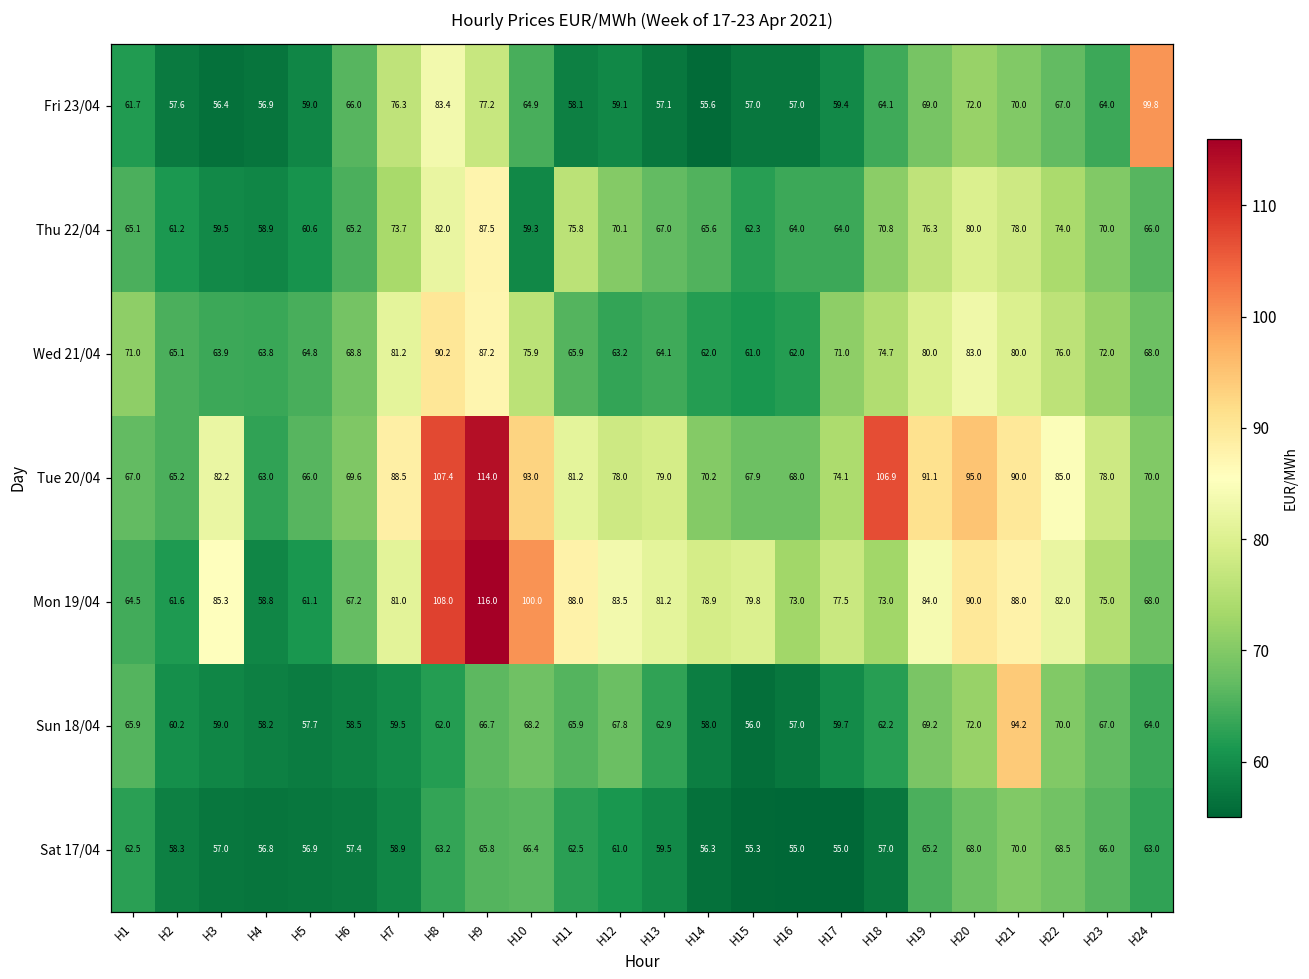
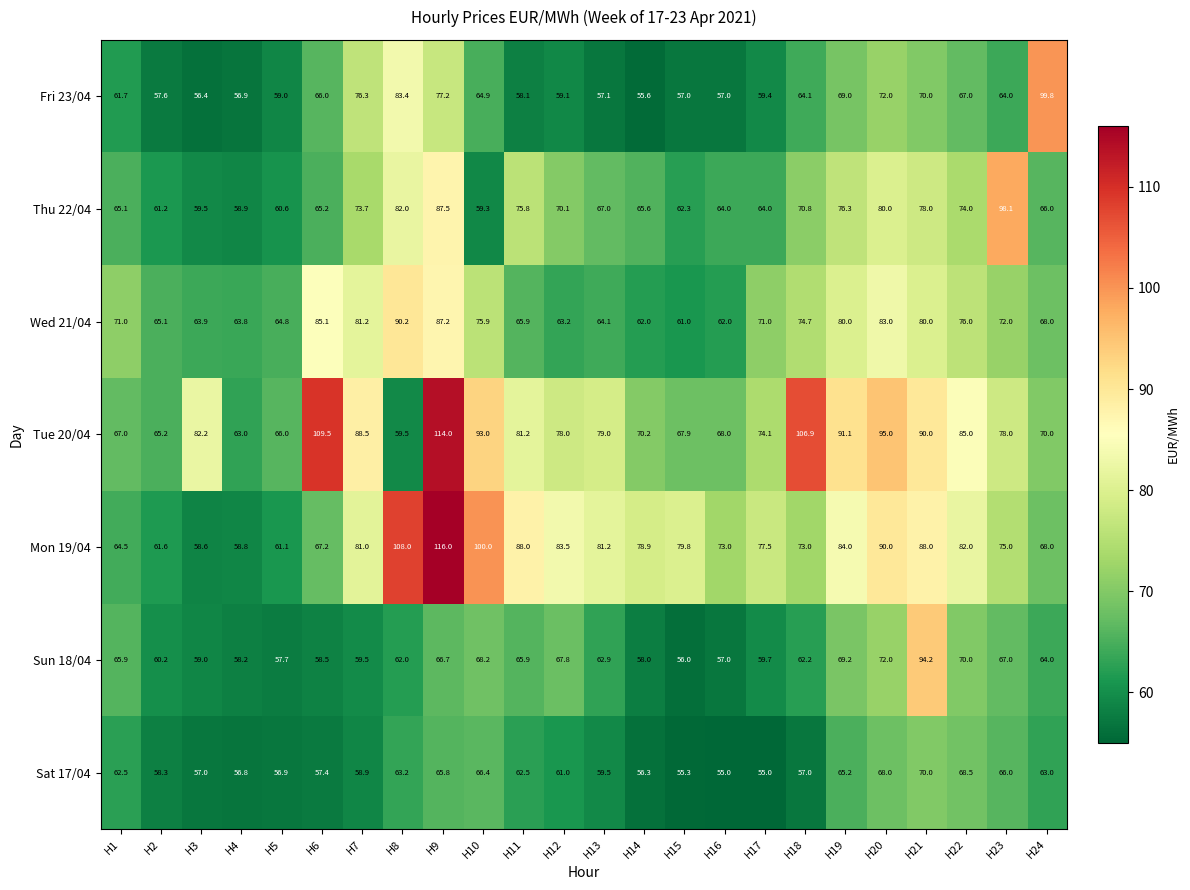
  {
    "Fri 23/04": {
      "H1": 61.7,
      "H2": 57.6,
      "H3": 56.4,
      "H4": 56.9,
      "H5": 59.0,
      "H6": 66.0,
      "H7": 76.3,
      "H8": 83.4,
      "H9": 77.2,
      "H10": 64.9,
      "H11": 58.1,
      "H12": 59.1,
      "H13": 57.1,
      "H14": 55.6,
      "H15": 57.0,
      "H16": 57.0,
      "H17": 59.4,
      "H18": 64.1,
      "H19": 69.0,
      "H20": 72.0,
      "H21": 70.0,
      "H22": 67.0,
      "H23": 64.0,
      "H24": 99.8
    },
    "Thu 22/04": {
      "H1": 65.1,
      "H2": 61.2,
      "H3": 59.5,
      "H4": 58.9,
      "H5": 60.6,
      "H6": 65.2,
      "H7": 73.7,
      "H8": 82.0,
      "H9": 87.5,
      "H10": 59.3,
      "H11": 75.8,
      "H12": 70.1,
      "H13": 67.0,
      "H14": 65.6,
      "H15": 62.3,
      "H16": 64.0,
      "H17": 64.0,
      "H18": 70.8,
      "H19": 76.3,
      "H20": 80.0,
      "H21": 78.0,
      "H22": 74.0,
-     "H23": 70.0,
+     "H23": 98.1,
      "H24": 66.0
    },
    "Wed 21/04": {
      "H1": 71.0,
      "H2": 65.1,
      "H3": 63.9,
      "H4": 63.8,
      "H5": 64.8,
-     "H6": 68.8,
+     "H6": 85.1,
      "H7": 81.2,
      "H8": 90.2,
      "H9": 87.2,
      "H10": 75.9,
      "H11": 65.9,
      "H12": 63.2,
      "H13": 64.1,
      "H14": 62.0,
      "H15": 61.0,
      "H16": 62.0,
      "H17": 71.0,
      "H18": 74.7,
      "H19": 80.0,
      "H20": 83.0,
      "H21": 80.0,
      "H22": 76.0,
      "H23": 72.0,
      "H24": 68.0
    },
    "Tue 20/04": {
      "H1": 67.0,
      "H2": 65.2,
      "H3": 82.2,
      "H4": 63.0,
      "H5": 66.0,
-     "H6": 69.6,
+     "H6": 109.5,
      "H7": 88.5,
-     "H8": 107.4,
+     "H8": 59.5,
      "H9": 114.0,
      "H10": 93.0,
      "H11": 81.2,
      "H12": 78.0,
      "H13": 79.0,
      "H14": 70.2,
      "H15": 67.9,
      "H16": 68.0,
      "H17": 74.1,
      "H18": 106.9,
      "H19": 91.1,
      "H20": 95.0,
      "H21": 90.0,
      "H22": 85.0,
      "H23": 78.0,
      "H24": 70.0
    },
    "Mon 19/04": {
      "H1": 64.5,
      "H2": 61.6,
-     "H3": 85.3,
+     "H3": 58.6,
      "H4": 58.8,
      "H5": 61.1,
      "H6": 67.2,
      "H7": 81.0,
      "H8": 108.0,
      "H9": 116.0,
      "H10": 100.0,
      "H11": 88.0,
      "H12": 83.5,
      "H13": 81.2,
      "H14": 78.9,
      "H15": 79.8,
      "H16": 73.0,
      "H17": 77.5,
      "H18": 73.0,
      "H19": 84.0,
      "H20": 90.0,
      "H21": 88.0,
      "H22": 82.0,
      "H23": 75.0,
      "H24": 68.0
    },
    "Sun 18/04": {
      "H1": 65.9,
      "H2": 60.2,
      "H3": 59.0,
      "H4": 58.2,
      "H5": 57.7,
      "H6": 58.5,
      "H7": 59.5,
      "H8": 62.0,
      "H9": 66.7,
      "H10": 68.2,
      "H11": 65.9,
      "H12": 67.8,
      "H13": 62.9,
      "H14": 58.0,
      "H15": 56.0,
      "H16": 57.0,
      "H17": 59.7,
      "H18": 62.2,
      "H19": 69.2,
      "H20": 72.0,
      "H21": 94.2,
      "H22": 70.0,
      "H23": 67.0,
      "H24": 64.0
    },
    "Sat 17/04": {
      "H1": 62.5,
      "H2": 58.3,
      "H3": 57.0,
      "H4": 56.8,
      "H5": 56.9,
      "H6": 57.4,
      "H7": 58.9,
      "H8": 63.2,
      "H9": 65.8,
      "H10": 66.4,
      "H11": 62.5,
      "H12": 61.0,
      "H13": 59.5,
      "H14": 56.3,
      "H15": 55.3,
      "H16": 55.0,
      "H17": 55.0,
      "H18": 57.0,
      "H19": 65.2,
      "H20": 68.0,
      "H21": 70.0,
      "H22": 68.5,
      "H23": 66.0,
      "H24": 63.0
    }
  }
